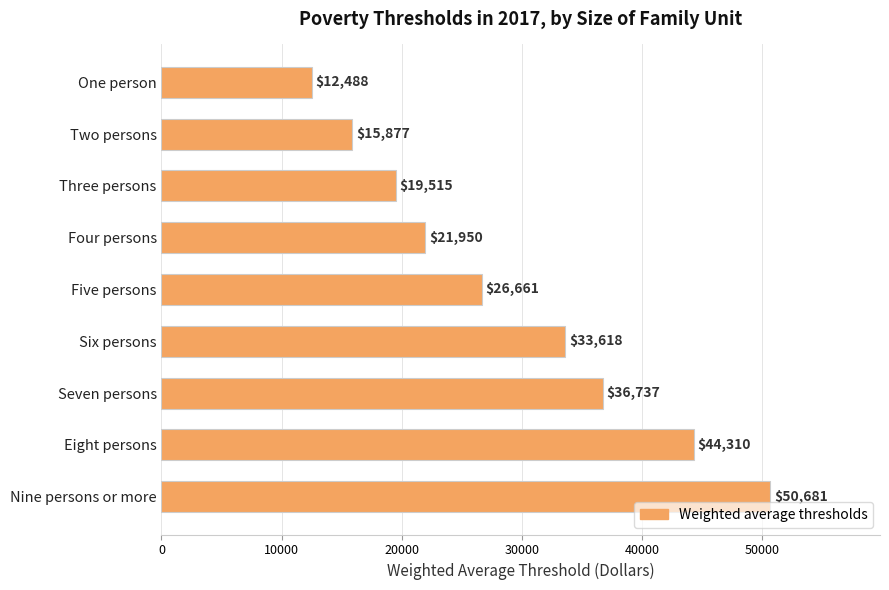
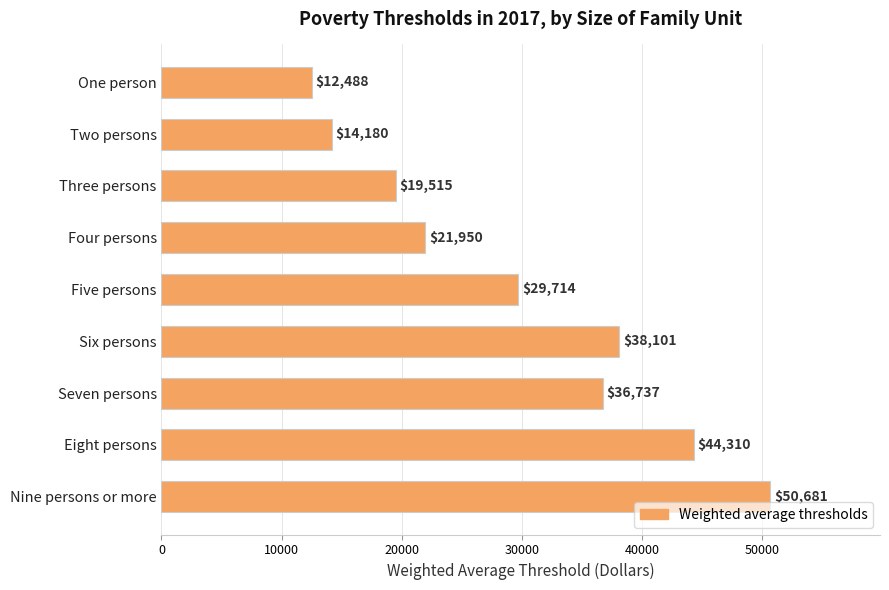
  {
    "One person": "$12,488",
-   "Two persons": "$15,877",
+   "Two persons": "$14,180",
    "Three persons": "$19,515",
    "Four persons": "$21,950",
-   "Five persons": "$26,661",
-   "Six persons": "$33,618",
+   "Five persons": "$29,714",
+   "Six persons": "$38,101",
    "Seven persons": "$36,737",
    "Eight persons": "$44,310"
  }
